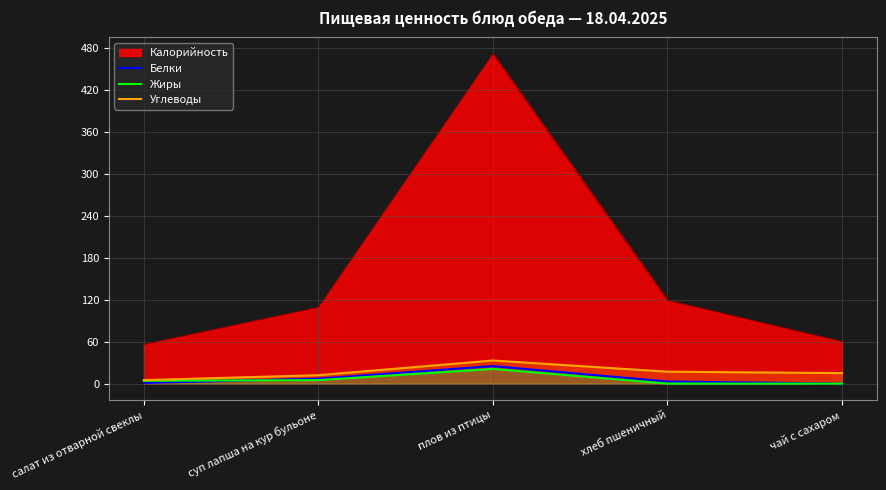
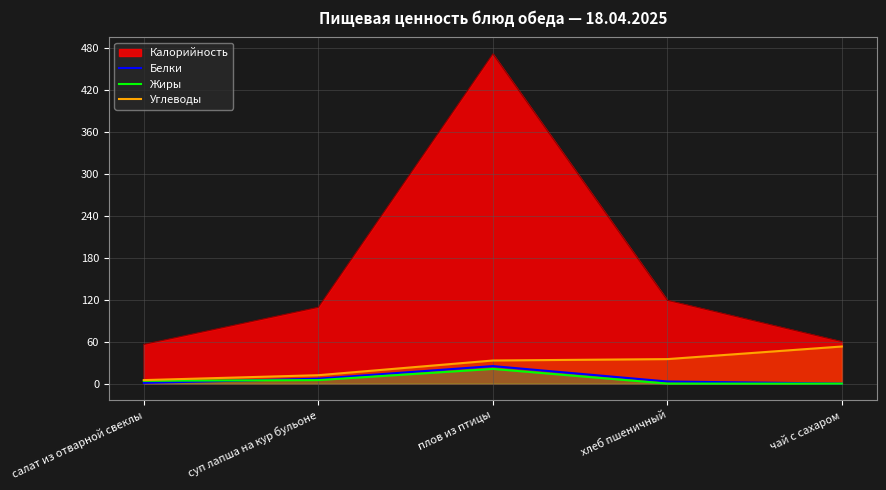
  {
    "Калорийность": {
      "салат из отварной свеклы": 60,
      "суп лапша на кур бульоне": 110,
      "плов из птицы": 470,
      "хлеб пшеничный": 120,
      "чай с сахаром": 60
    },
    "Белки": {
      "плов из птицы": 30
    },
    "Жиры": {
      "плов из птицы": 20
    },
    "Углеводы": {
      "суп лапша на кур бульоне": 10,
      "плов из птицы": 30,
-     "хлеб пшеничный": 20,
-     "чай с сахаром": 20
+     "хлеб пшеничный": 40,
+     "чай с сахаром": 50
    }
  }
